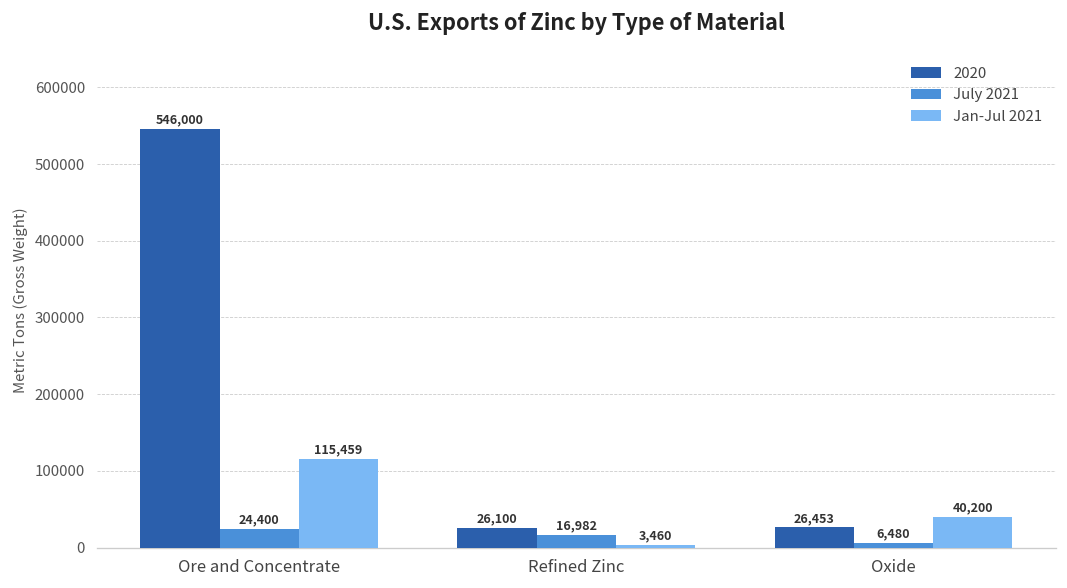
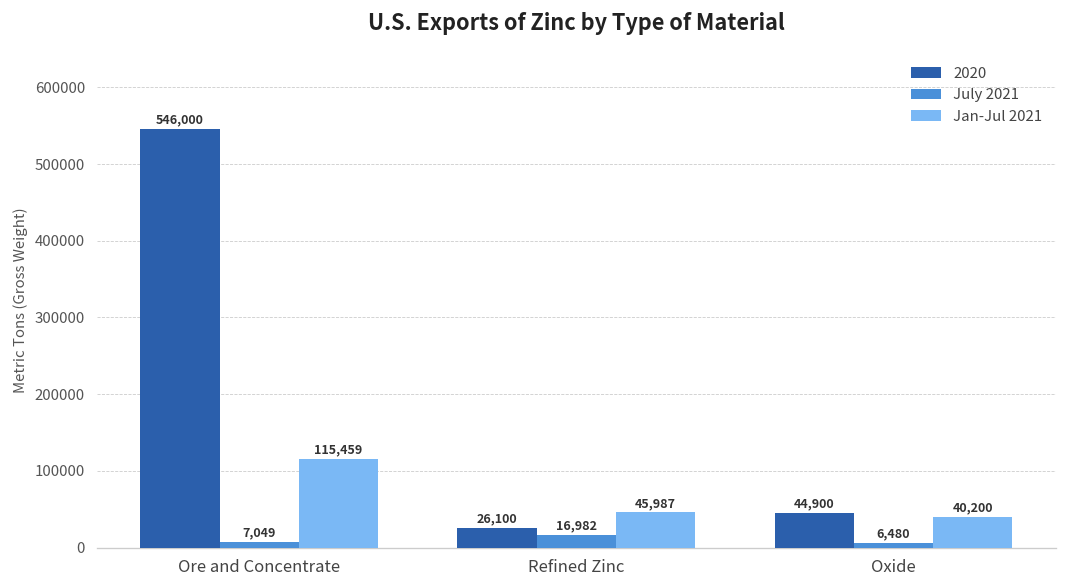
  {
    "2020": {
      "Ore and Concentrate": "546,000",
      "Refined Zinc": "26,100",
-     "Oxide": "26,453"
+     "Oxide": "44,900"
    },
    "July 2021": {
-     "Ore and Concentrate": "24,400",
+     "Ore and Concentrate": "7,049",
      "Refined Zinc": "16,982",
      "Oxide": "6,480"
    },
    "Jan-Jul 2021": {
      "Ore and Concentrate": "115,459",
-     "Refined Zinc": "3,460",
+     "Refined Zinc": "45,987",
      "Oxide": "40,200"
    }
  }
